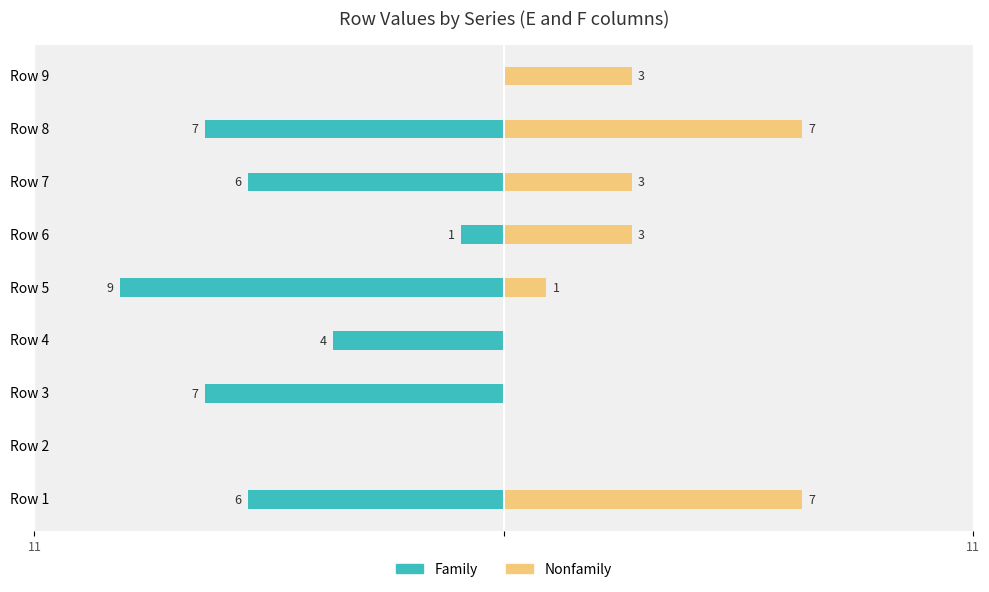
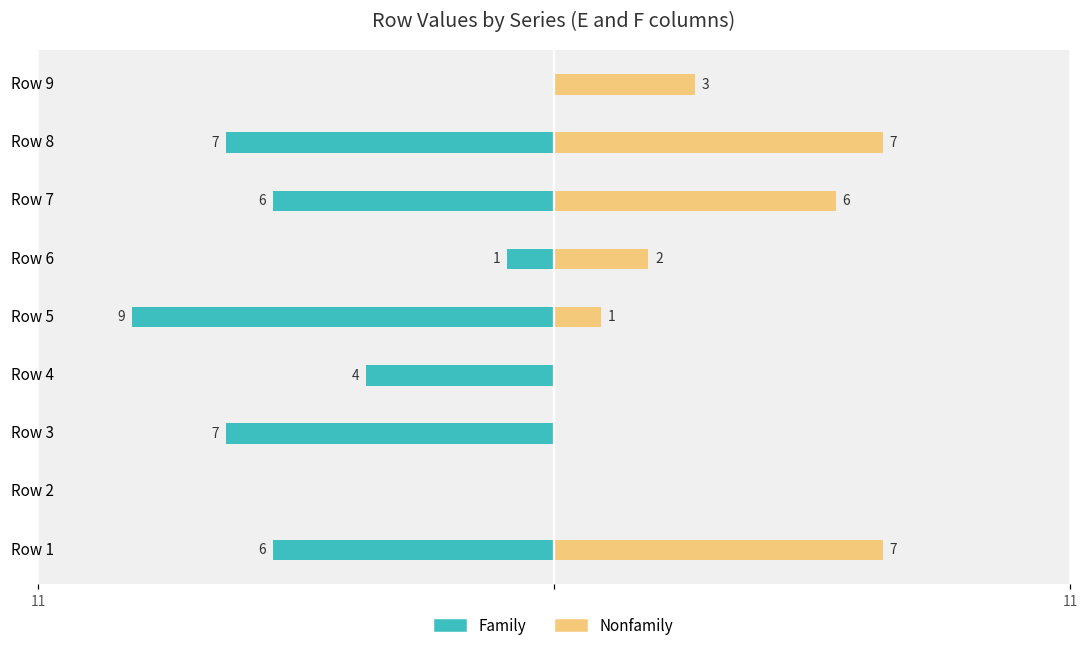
  {
    "Nonfamily": {
      "Row 9": 3,
      "Row 8": 7,
-     "Row 7": 3,
-     "Row 6": 3,
+     "Row 7": 6,
+     "Row 6": 2,
      "Row 5": 1,
      "Row 1": 7
    }
  }
